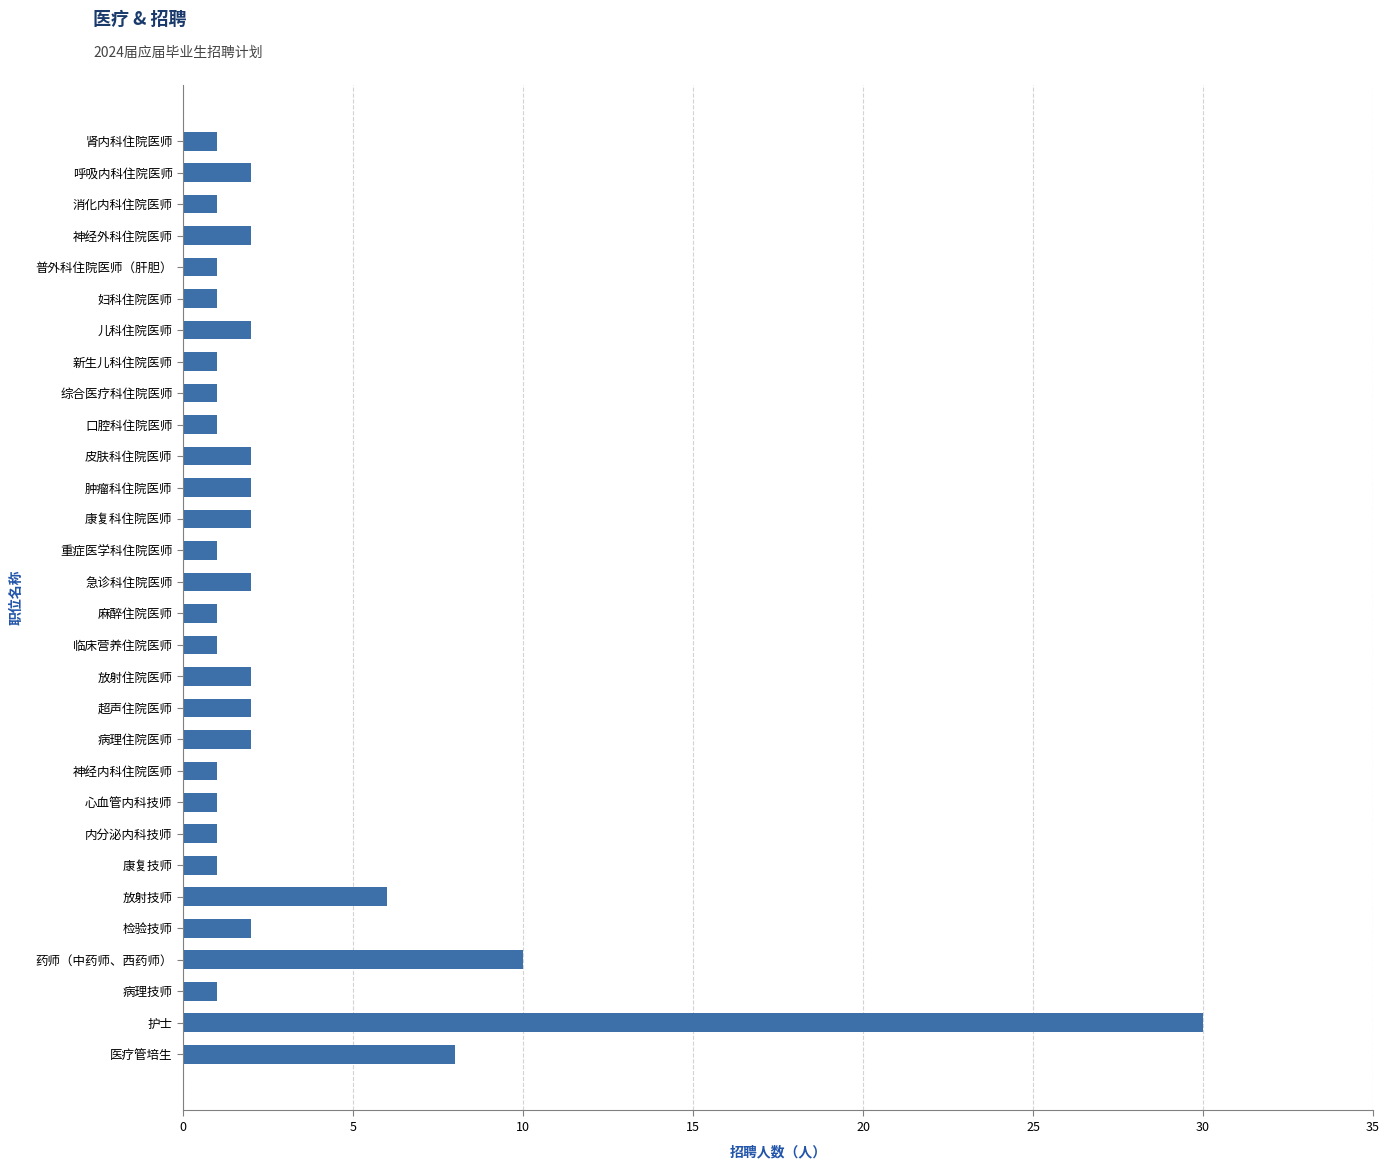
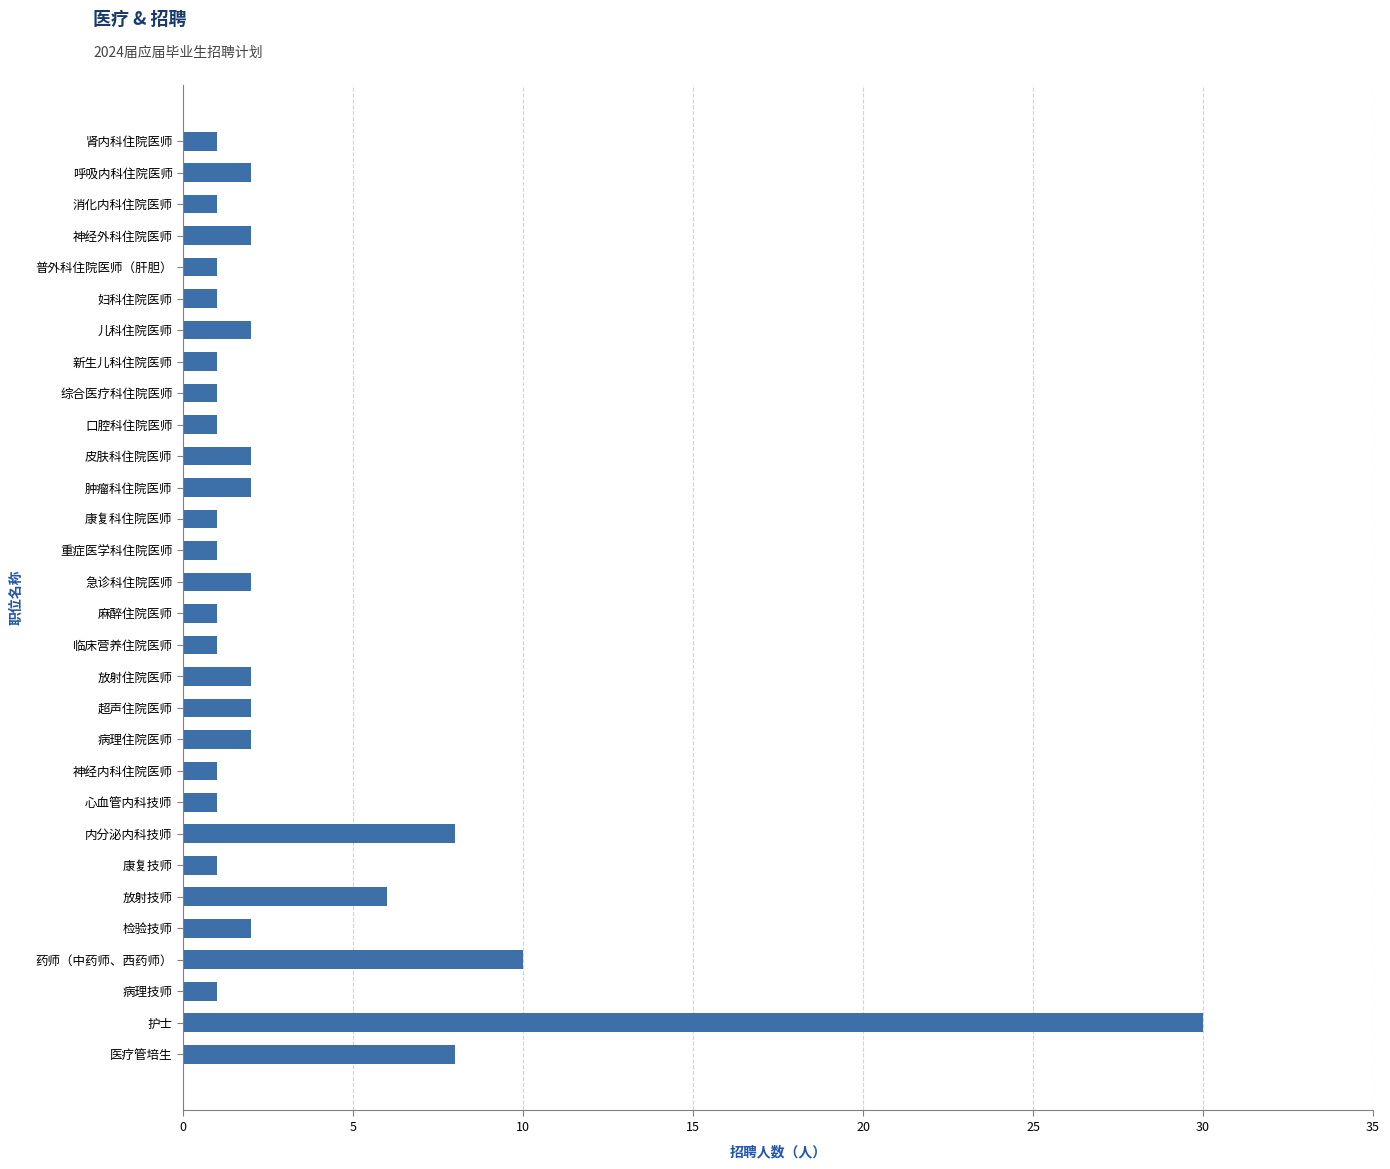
  {
    "肾内科住院医师": 1,
    "呼吸内科住院医师": 2,
    "消化内科住院医师": 1,
    "神经外科住院医师": 2,
    "普外科住院医师（肝胆）": 1,
    "妇科住院医师": 1,
    "儿科住院医师": 2,
    "新生儿科住院医师": 1,
    "综合医疗科住院医师": 1,
    "口腔科住院医师": 1,
    "皮肤科住院医师": 2,
    "肿瘤科住院医师": 2,
-   "康复科住院医师": 2,
+   "康复科住院医师": 1,
    "重症医学科住院医师": 1,
    "急诊科住院医师": 2,
    "麻醉住院医师": 1,
    "临床营养住院医师": 1,
    "放射住院医师": 2,
    "超声住院医师": 2,
    "病理住院医师": 2,
    "神经内科住院医师": 1,
    "心血管内科技师": 1,
-   "内分泌内科技师": 1,
+   "内分泌内科技师": 8,
    "康复技师": 1,
    "放射技师": 6,
    "检验技师": 2,
    "药师（中药师、西药师）": 10,
    "病理技师": 1,
    "护士": 30,
    "医疗管培生": 8
  }
